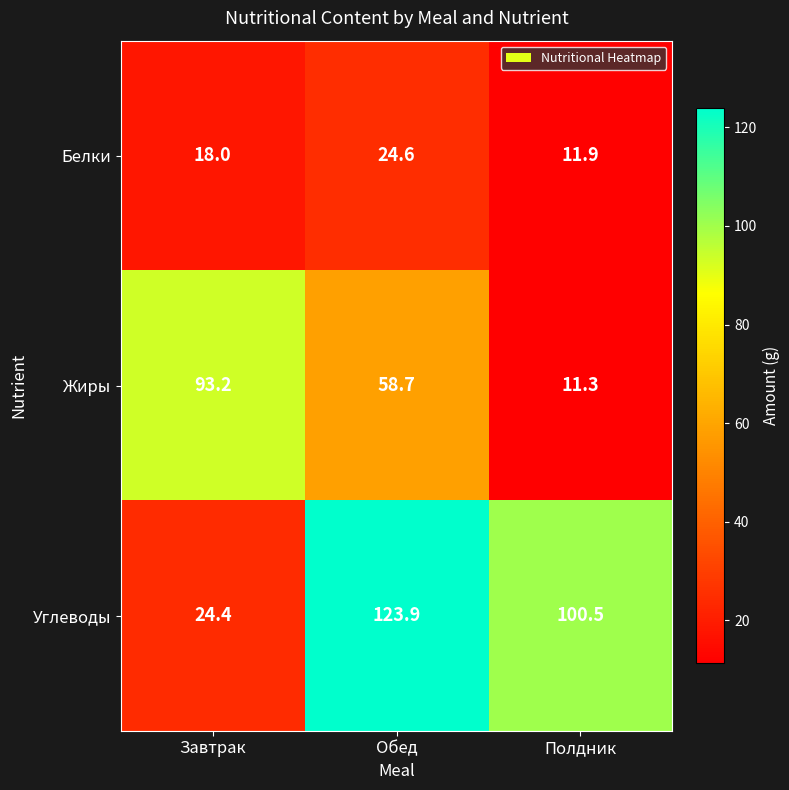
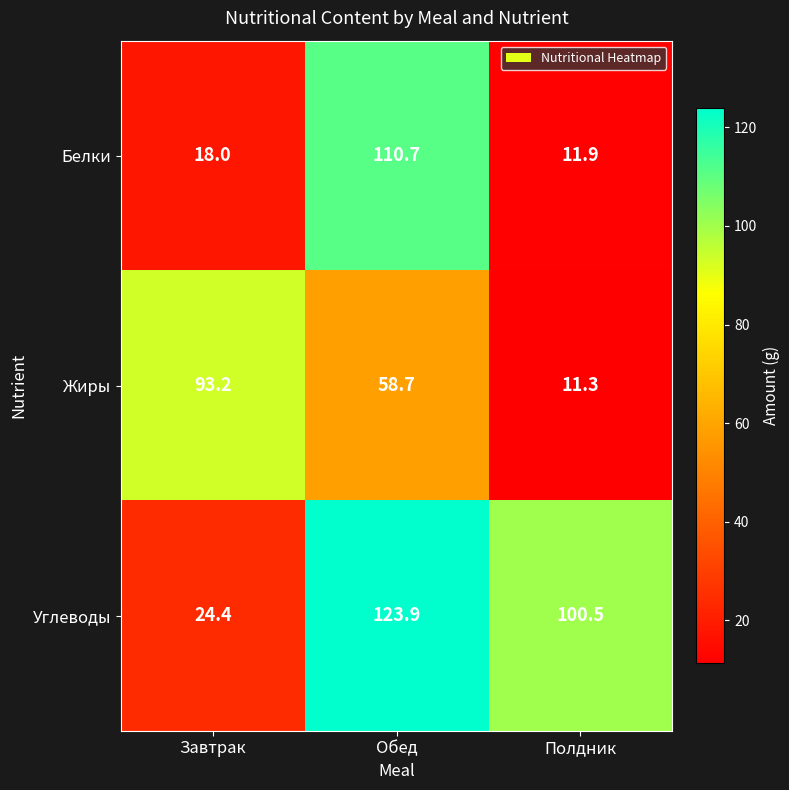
  {
    "Белки": {
      "Завтрак": 18.0,
-     "Обед": 24.6,
+     "Обед": 110.7,
      "Полдник": 11.9
    },
    "Жиры": {
      "Завтрак": 93.2,
      "Обед": 58.7,
      "Полдник": 11.3
    },
    "Углеводы": {
      "Завтрак": 24.4,
      "Обед": 123.9,
      "Полдник": 100.5
    }
  }
